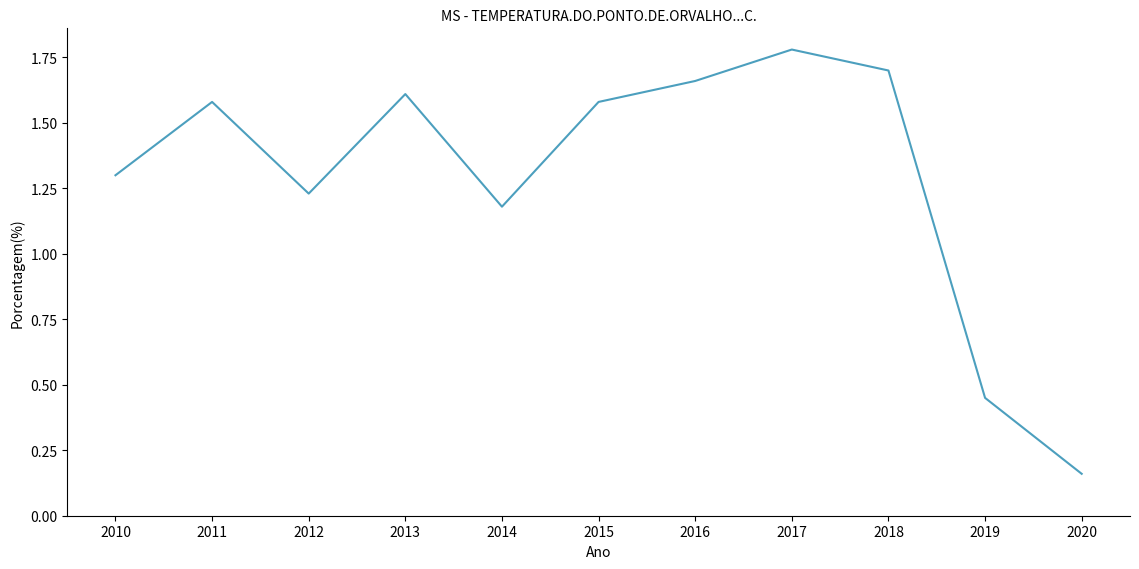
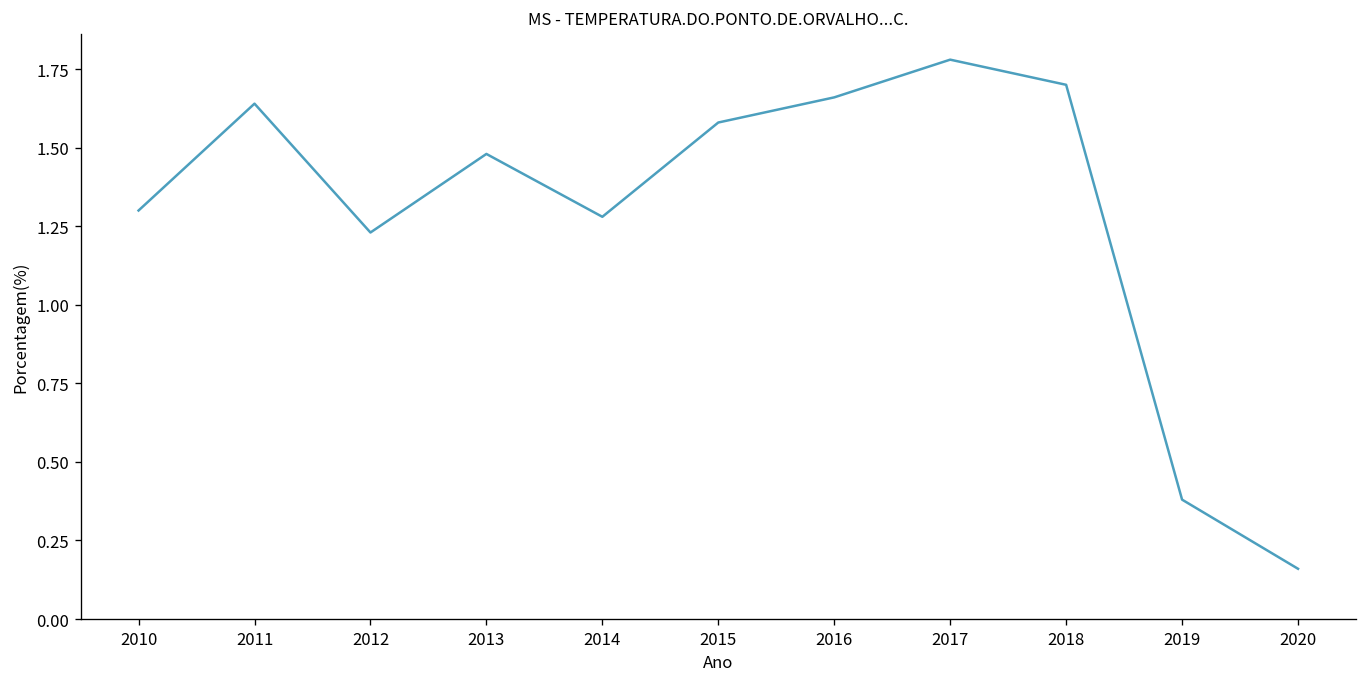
  {
    "2010": 1.30,
-   "2011": 1.58,
+   "2011": 1.64,
    "2012": 1.23,
-   "2013": 1.61,
-   "2014": 1.18,
+   "2013": 1.48,
+   "2014": 1.28,
    "2015": 1.58,
    "2016": 1.66,
    "2017": 1.78,
    "2018": 1.70,
-   "2019": 0.45,
+   "2019": 0.38,
    "2020": 0.16
  }
